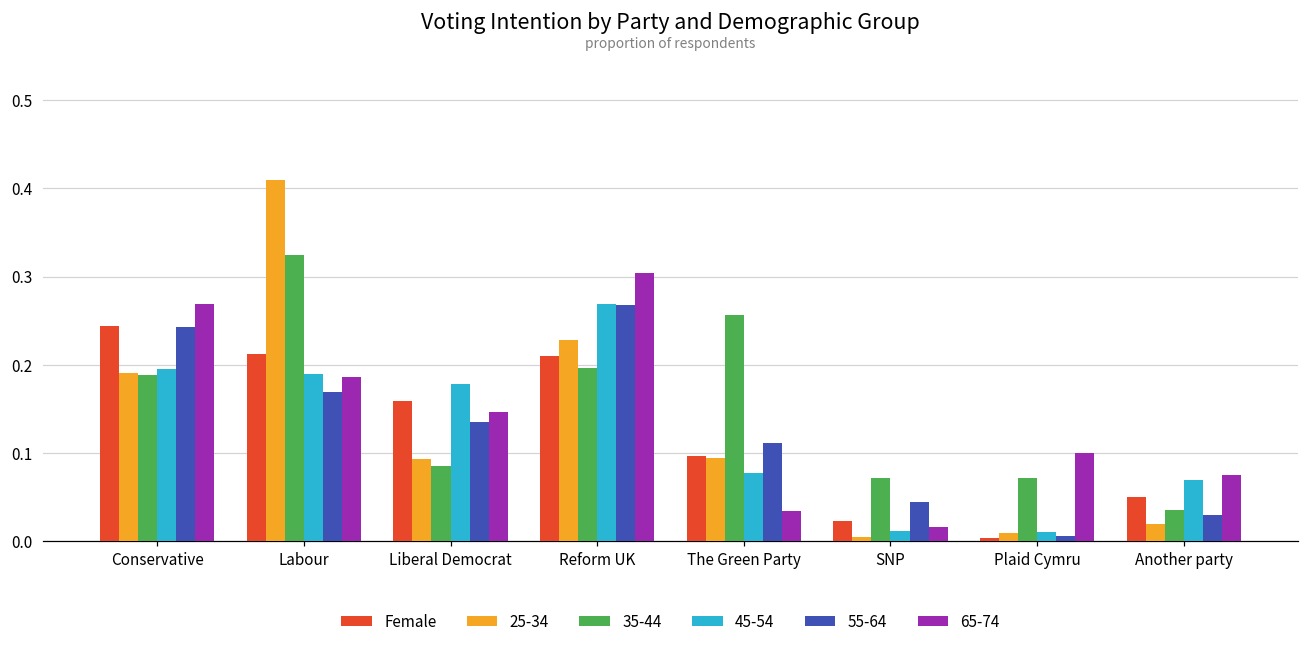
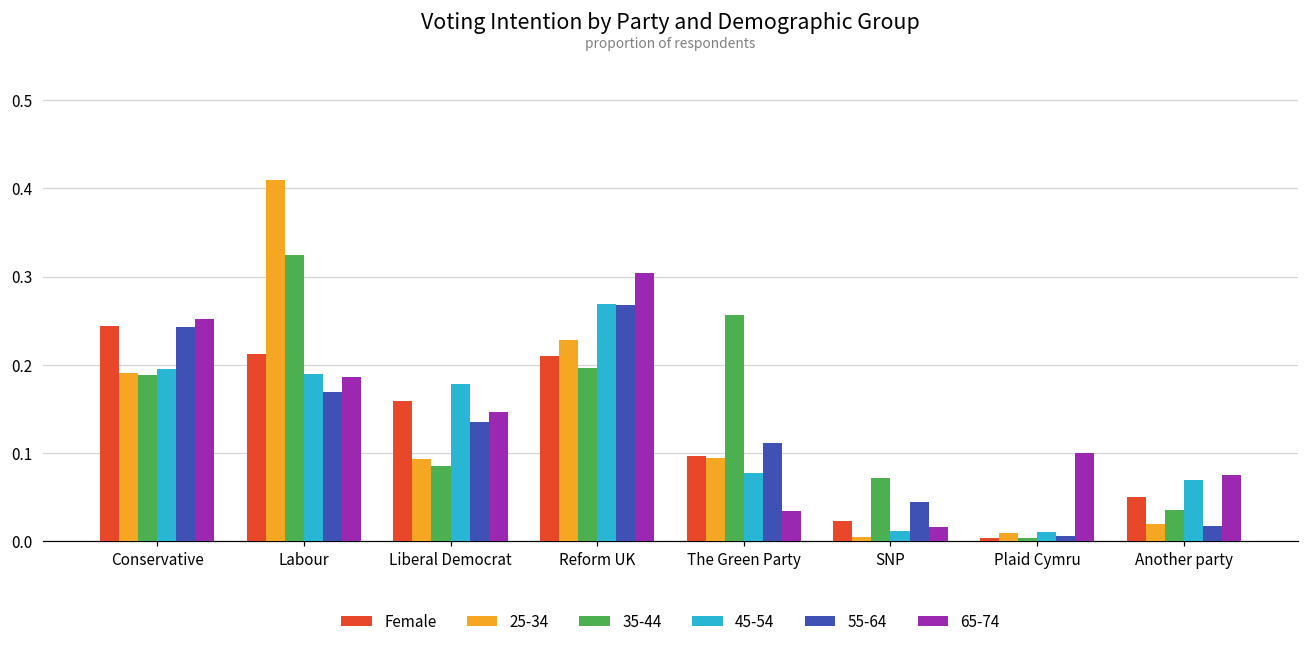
  {
    "Female": {
      "Conservative": 0.24,
      "Labour": 0.21,
      "Liberal Democrat": 0.16,
      "Reform UK": 0.21,
      "The Green Party": 0.10,
      "SNP": 0.02,
      "Plaid Cymru": 0.00,
      "Another party": 0.05
    },
    "25-34": {
      "Conservative": 0.19,
      "Labour": 0.41,
      "Liberal Democrat": 0.09,
      "Reform UK": 0.23,
      "The Green Party": 0.09,
      "SNP": 0.00,
      "Plaid Cymru": 0.01,
      "Another party": 0.02
    },
    "35-44": {
      "Conservative": 0.19,
      "Labour": 0.32,
      "Liberal Democrat": 0.09,
      "Reform UK": 0.20,
      "The Green Party": 0.26,
      "SNP": 0.07,
-     "Plaid Cymru": 0.07,
+     "Plaid Cymru": 0.00,
      "Another party": 0.04
    },
    "45-54": {
      "Conservative": 0.20,
      "Labour": 0.19,
      "Liberal Democrat": 0.18,
      "Reform UK": 0.27,
      "The Green Party": 0.08,
      "SNP": 0.01,
      "Plaid Cymru": 0.01,
      "Another party": 0.07
    },
    "55-64": {
      "Conservative": 0.24,
      "Labour": 0.17,
      "Liberal Democrat": 0.14,
      "Reform UK": 0.27,
      "The Green Party": 0.11,
      "SNP": 0.04,
      "Plaid Cymru": 0.01,
-     "Another party": 0.03
+     "Another party": 0.02
    },
    "65-74": {
-     "Conservative": 0.27,
+     "Conservative": 0.25,
      "Labour": 0.19,
      "Liberal Democrat": 0.15,
      "Reform UK": 0.30,
      "The Green Party": 0.03,
      "SNP": 0.02,
      "Plaid Cymru": 0.10,
      "Another party": 0.08
    }
  }
